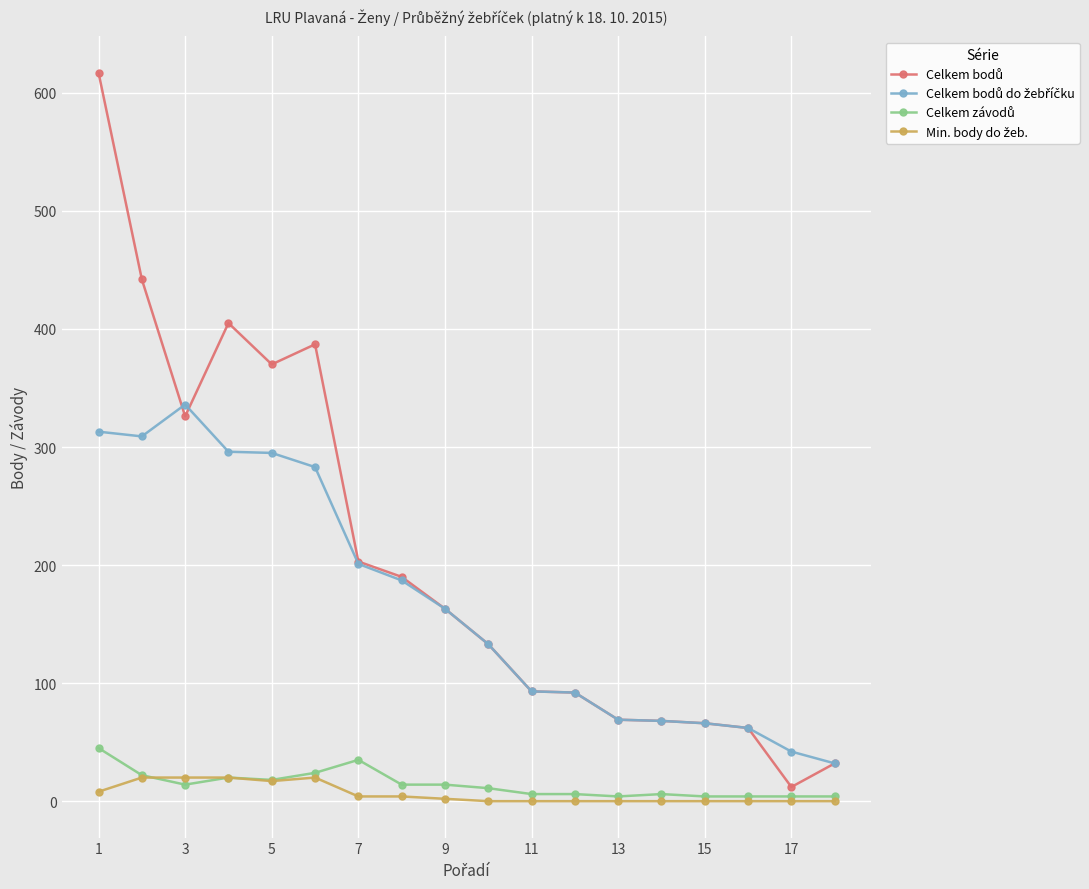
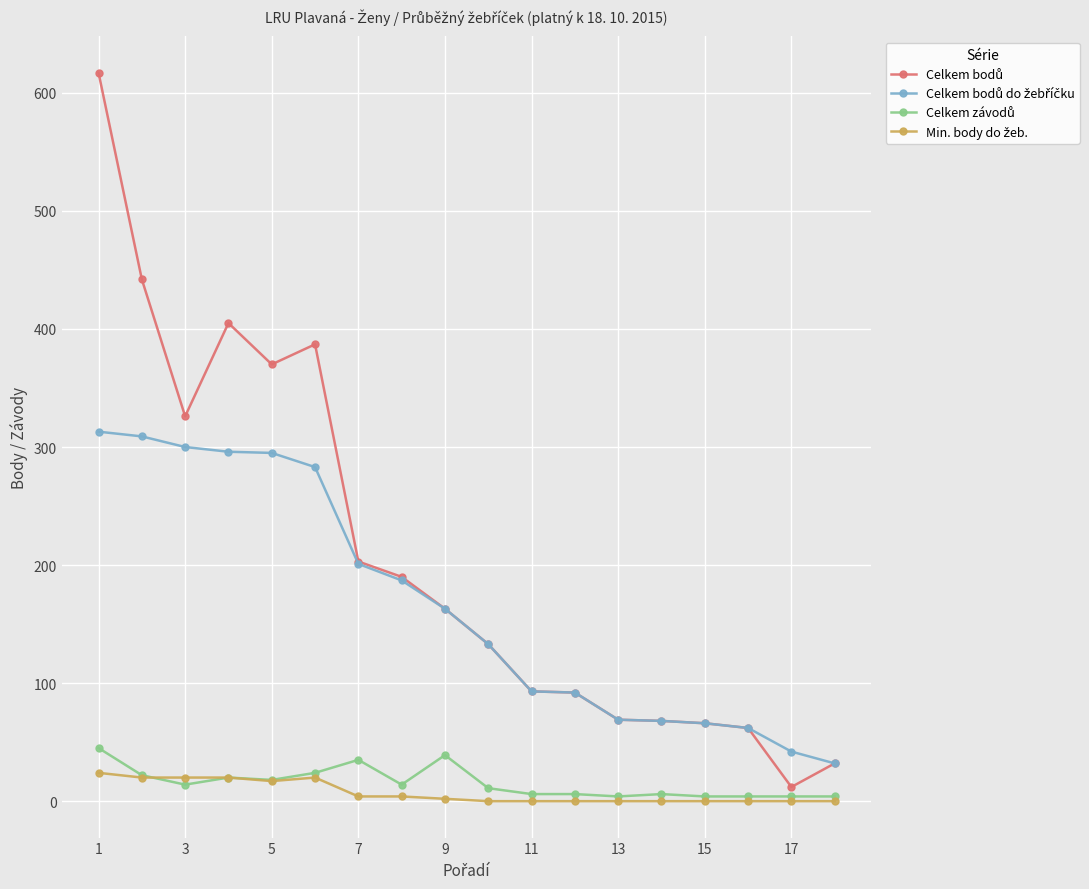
  {
    "Celkem bodů": {
      "1": 617,
      "3": 326,
      "5": 370,
      "17": 12
    },
    "Celkem bodů do žebříčku": {
      "1": 313,
-     "3": 336,
+     "3": 300,
      "5": 295,
      "17": 42
    },
    "Celkem závodů": {
      "1": 45,
      "3": 14,
      "7": 35,
-     "9": 14,
+     "9": 39,
      "11": 6,
      "13": 4,
      "15": 4,
      "17": 4
    },
    "Min. body do žeb.": {
-     "1": 8,
+     "1": 24,
      "3": 20,
      "7": 4,
      "9": 2,
      "11": 0,
      "13": 0,
      "15": 0,
      "17": 0
    }
  }
